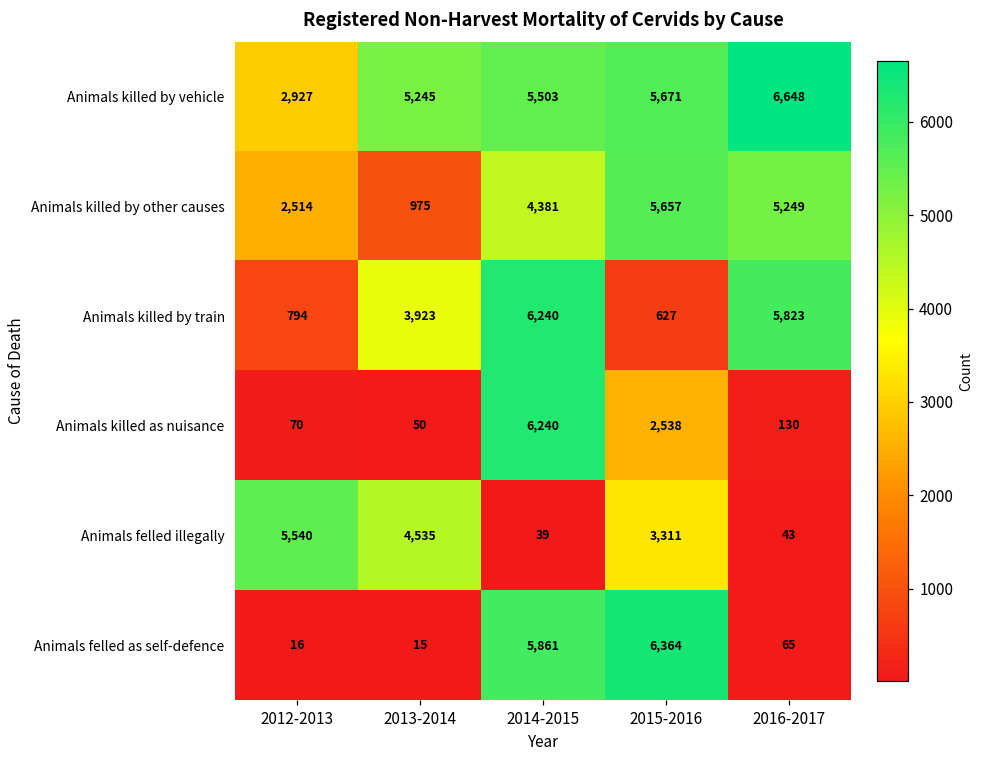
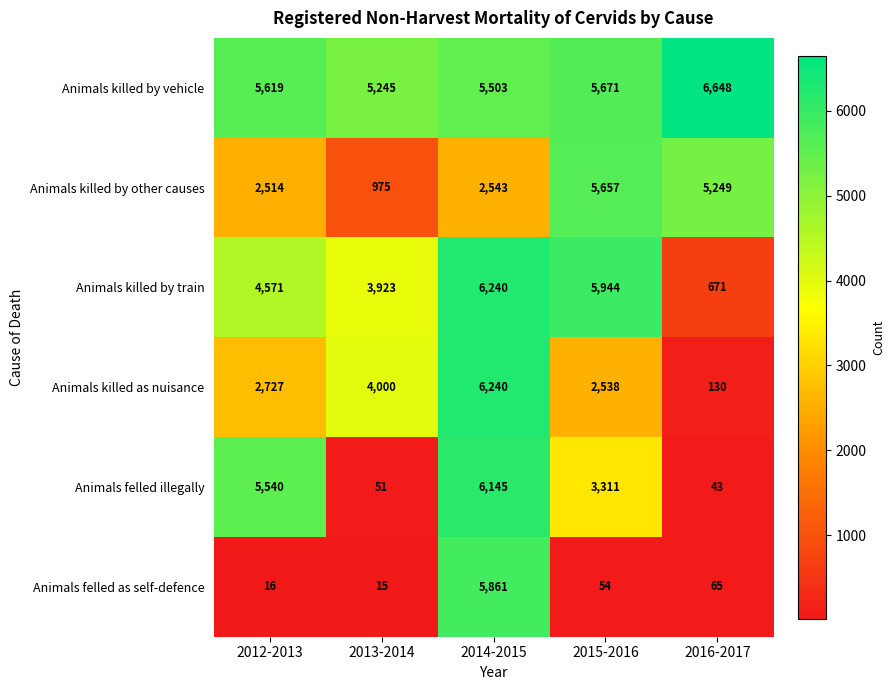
  {
    "Animals killed by vehicle": {
-     "2012-2013": "2,927",
+     "2012-2013": "5,619",
      "2013-2014": "5,245",
      "2014-2015": "5,503",
      "2015-2016": "5,671",
      "2016-2017": "6,648"
    },
    "Animals killed by other causes": {
      "2012-2013": "2,514",
      "2013-2014": "975",
-     "2014-2015": "4,381",
+     "2014-2015": "2,543",
      "2015-2016": "5,657",
      "2016-2017": "5,249"
    },
    "Animals killed by train": {
-     "2012-2013": "794",
+     "2012-2013": "4,571",
      "2013-2014": "3,923",
      "2014-2015": "6,240",
-     "2015-2016": "627",
-     "2016-2017": "5,823"
+     "2015-2016": "5,944",
+     "2016-2017": "671"
    },
    "Animals killed as nuisance": {
-     "2012-2013": "70",
-     "2013-2014": "50",
+     "2012-2013": "2,727",
+     "2013-2014": "4,000",
      "2014-2015": "6,240",
      "2015-2016": "2,538",
      "2016-2017": "130"
    },
    "Animals felled illegally": {
      "2012-2013": "5,540",
-     "2013-2014": "4,535",
-     "2014-2015": "39",
+     "2013-2014": "51",
+     "2014-2015": "6,145",
      "2015-2016": "3,311",
      "2016-2017": "43"
    },
    "Animals felled as self-defence": {
      "2012-2013": "16",
      "2013-2014": "15",
      "2014-2015": "5,861",
-     "2015-2016": "6,364",
+     "2015-2016": "54",
      "2016-2017": "65"
    }
  }
